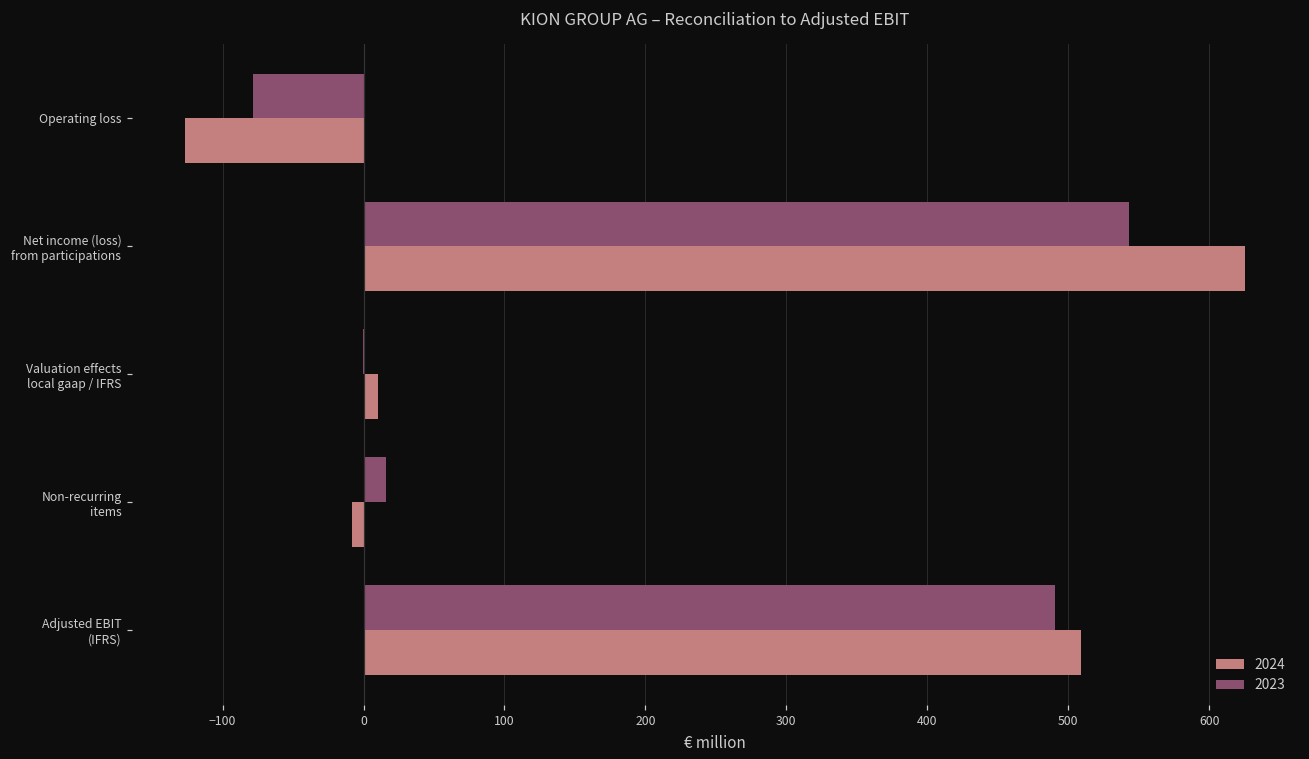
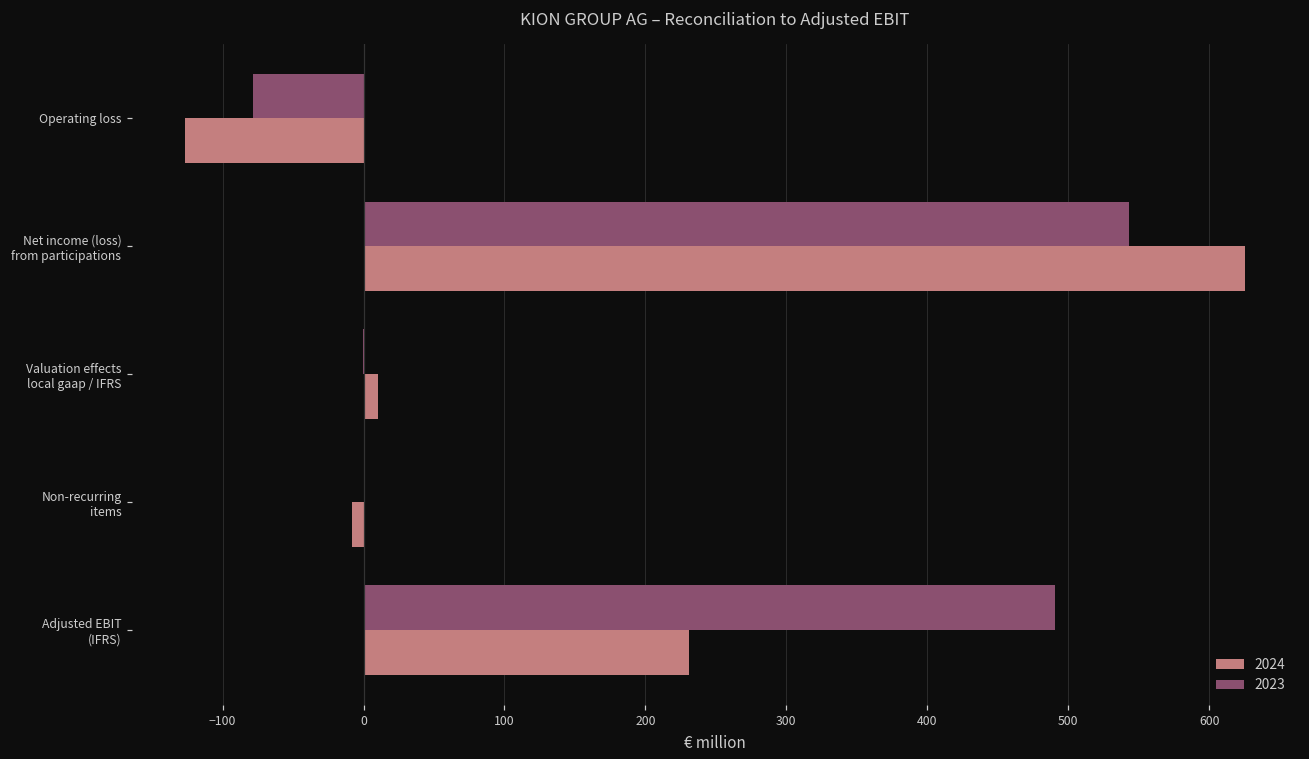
  {
    "2024": {
      "Operating loss": -127,
      "Net income (loss) from participations": 625,
      "Valuation effects local gaap / IFRS": 10,
      "Non-recurring items": -8,
-     "Adjusted EBIT (IFRS)": 509
+     "Adjusted EBIT (IFRS)": 231
    },
    "2023": {
      "Operating loss": -79,
      "Net income (loss) from participations": 543,
-     "Non-recurring items": 16,
+     "Non-recurring items": 1,
      "Adjusted EBIT (IFRS)": 491
    }
  }
